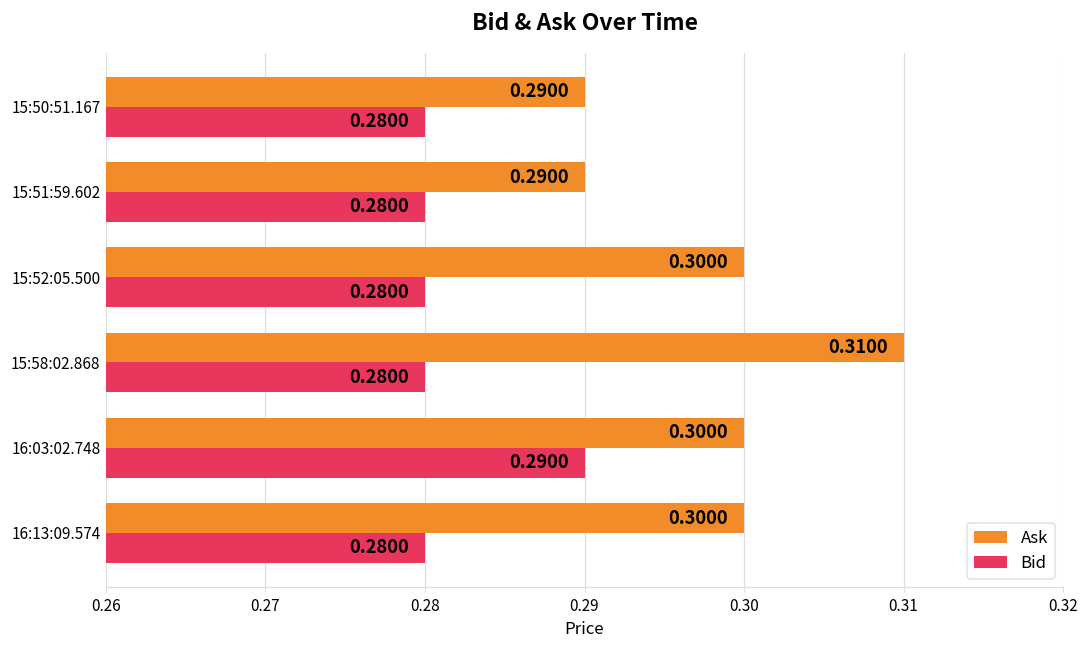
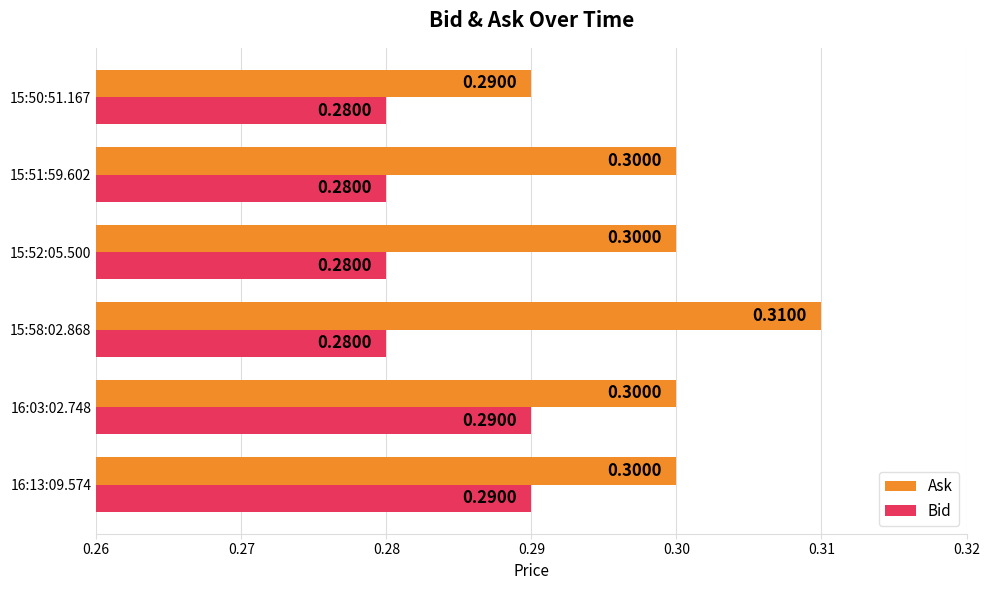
  {
    "Ask": {
      "15:50:51.167": 0.2900,
-     "15:51:59.602": 0.2900,
+     "15:51:59.602": 0.3000,
      "15:52:05.500": 0.3000,
      "15:58:02.868": 0.3100,
      "16:03:02.748": 0.3000,
      "16:13:09.574": 0.3000
    },
    "Bid": {
      "15:50:51.167": 0.2800,
      "15:51:59.602": 0.2800,
      "15:52:05.500": 0.2800,
      "15:58:02.868": 0.2800,
      "16:03:02.748": 0.2900,
-     "16:13:09.574": 0.2800
+     "16:13:09.574": 0.2900
    }
  }
